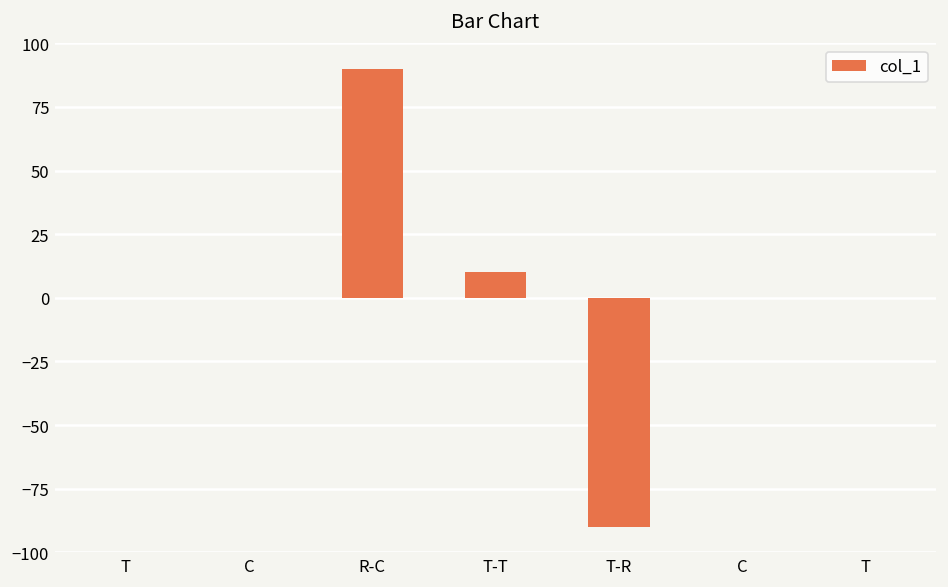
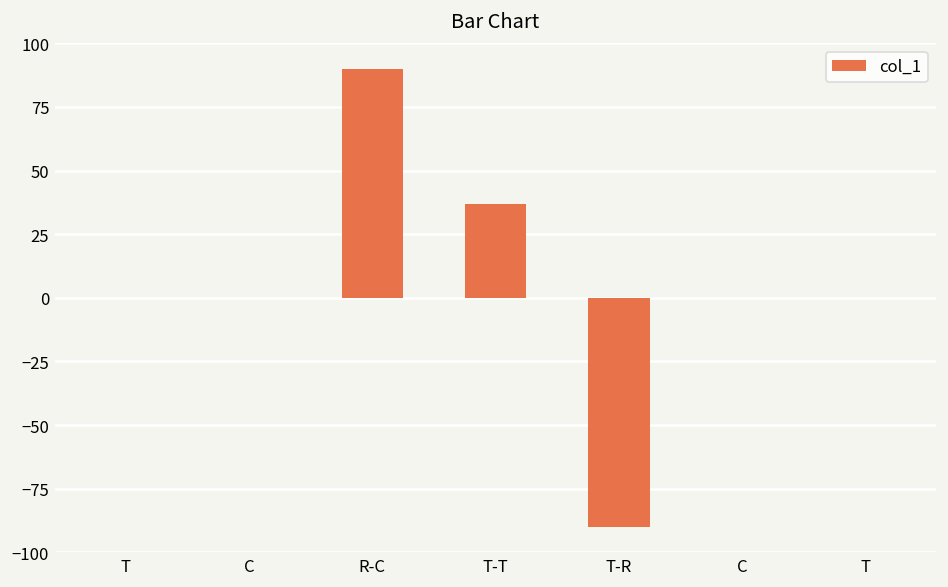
  {
    "R-C": 90,
-   "T-T": 10,
+   "T-T": 37,
    "T-R": -90
  }
